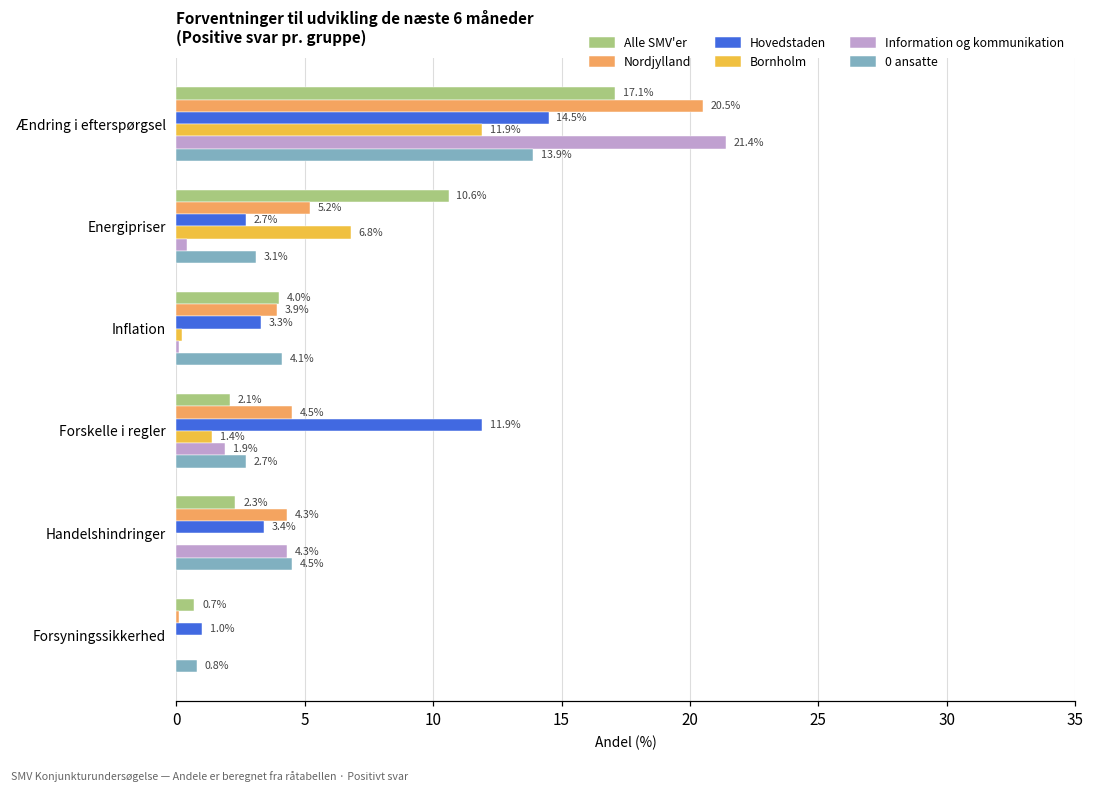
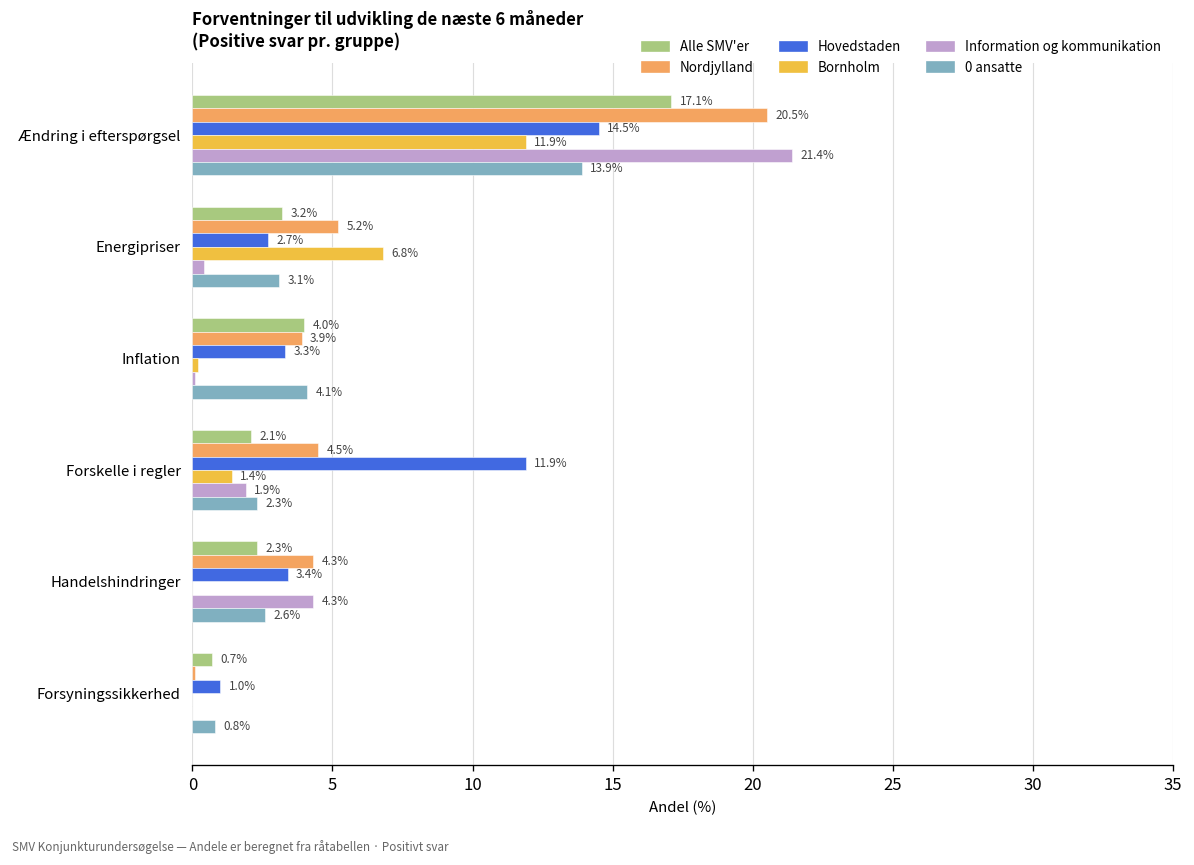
  {
    "Alle SMV'er": {
      "Ændring i efterspørgsel": "17.1%",
-     "Energipriser": "10.6%",
+     "Energipriser": "3.2%",
      "Inflation": "4.0%",
      "Forskelle i regler": "2.1%",
      "Handelshindringer": "2.3%",
      "Forsyningssikkerhed": "0.7%"
    },
    "Hovedstaden": {
      "Ændring i efterspørgsel": "14.5%",
      "Energipriser": "2.7%",
      "Inflation": "3.3%",
      "Forskelle i regler": "11.9%",
      "Handelshindringer": "3.4%",
      "Forsyningssikkerhed": "1.0%"
    },
    "Information og kommunikation": {
      "Ændring i efterspørgsel": "21.4%",
      "Forskelle i regler": "1.9%",
      "Handelshindringer": "4.3%"
    },
    "0 ansatte": {
      "Ændring i efterspørgsel": "13.9%",
      "Energipriser": "3.1%",
      "Inflation": "4.1%",
-     "Forskelle i regler": "2.7%",
-     "Handelshindringer": "4.5%",
+     "Forskelle i regler": "2.3%",
+     "Handelshindringer": "2.6%",
      "Forsyningssikkerhed": "0.8%"
    }
  }
